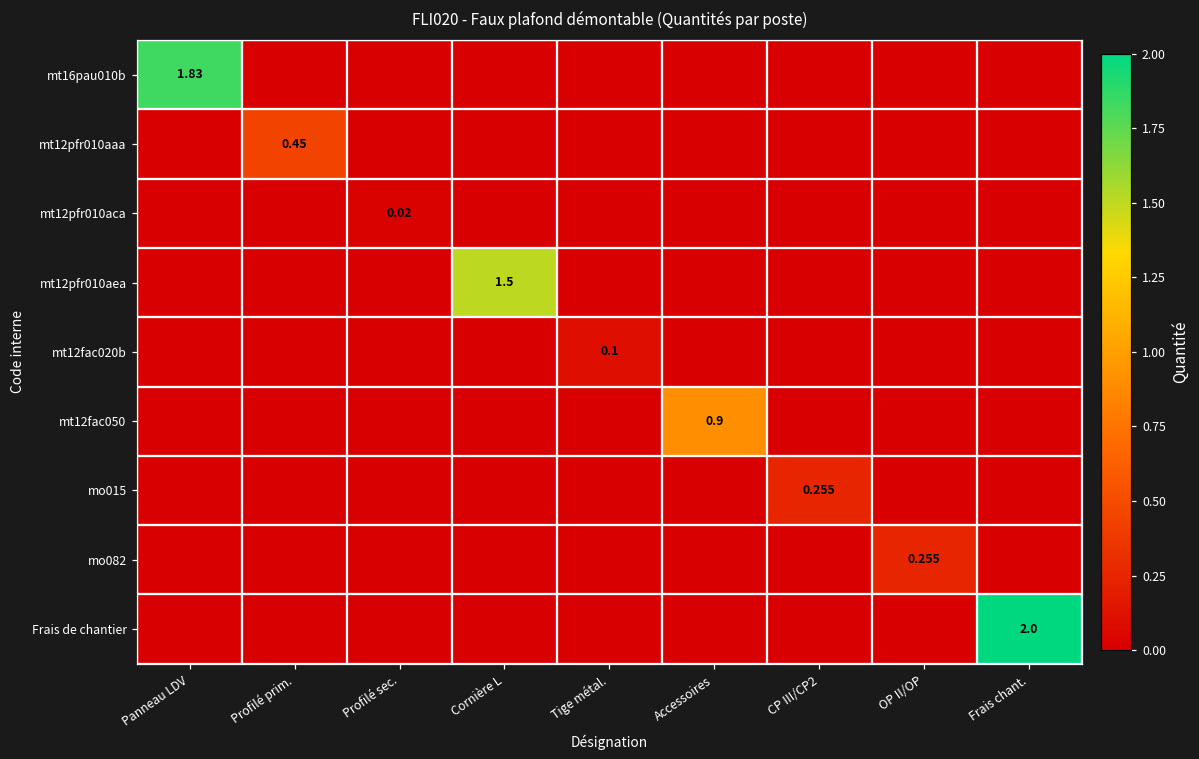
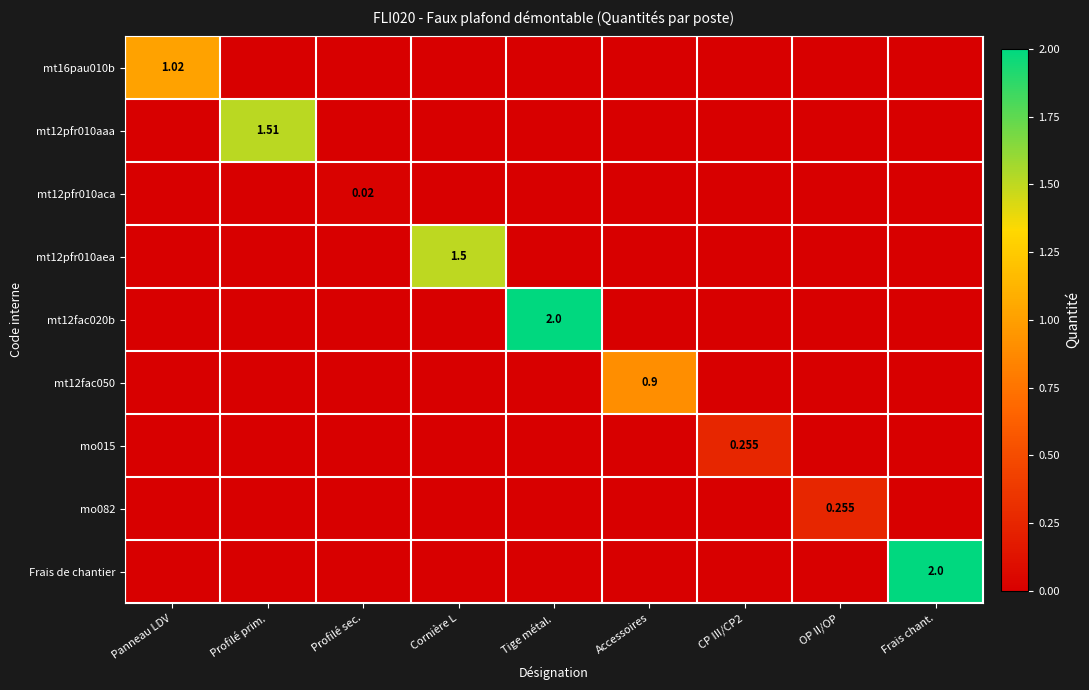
  {
    "mt16pau010b": {
-     "Panneau LDV": 1.83
+     "Panneau LDV": 1.02
    },
    "mt12pfr010aaa": {
-     "Profilé prim.": 0.45
+     "Profilé prim.": 1.51
    },
    "mt12pfr010aca": {
      "Profilé sec.": 0.02
    },
    "mt12pfr010aea": {
      "Cornière L": 1.5
    },
    "mt12fac020b": {
-     "Tige métal.": 0.1
+     "Tige métal.": 2.0
    },
    "mt12fac050": {
      "Accessoires": 0.9
    },
    "mo015": {
      "CP III/CP2": 0.255
    },
    "mo082": {
      "OP II/OP": 0.255
    },
    "Frais de chantier": {
      "Frais chant.": 2.0
    }
  }
